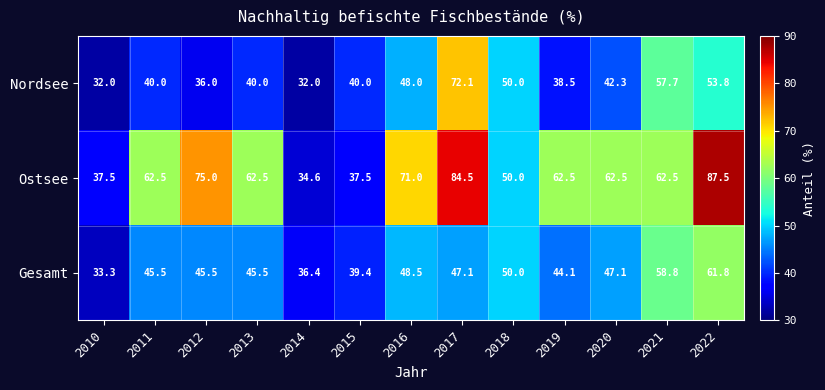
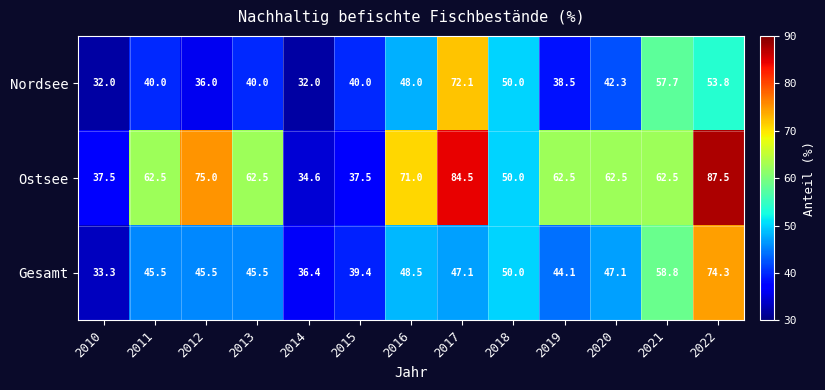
  {
    "Nordsee": {
      "2010": 32.0,
      "2011": 40.0,
      "2012": 36.0,
      "2013": 40.0,
      "2014": 32.0,
      "2015": 40.0,
      "2016": 48.0,
      "2017": 72.1,
      "2018": 50.0,
      "2019": 38.5,
      "2020": 42.3,
      "2021": 57.7,
      "2022": 53.8
    },
    "Ostsee": {
      "2010": 37.5,
      "2011": 62.5,
      "2012": 75.0,
      "2013": 62.5,
      "2014": 34.6,
      "2015": 37.5,
      "2016": 71.0,
      "2017": 84.5,
      "2018": 50.0,
      "2019": 62.5,
      "2020": 62.5,
      "2021": 62.5,
      "2022": 87.5
    },
    "Gesamt": {
      "2010": 33.3,
      "2011": 45.5,
      "2012": 45.5,
      "2013": 45.5,
      "2014": 36.4,
      "2015": 39.4,
      "2016": 48.5,
      "2017": 47.1,
      "2018": 50.0,
      "2019": 44.1,
      "2020": 47.1,
      "2021": 58.8,
-     "2022": 61.8
+     "2022": 74.3
    }
  }
